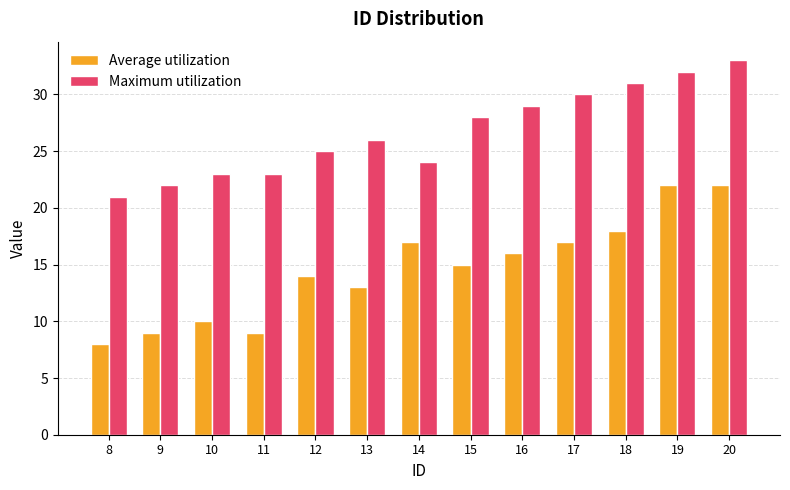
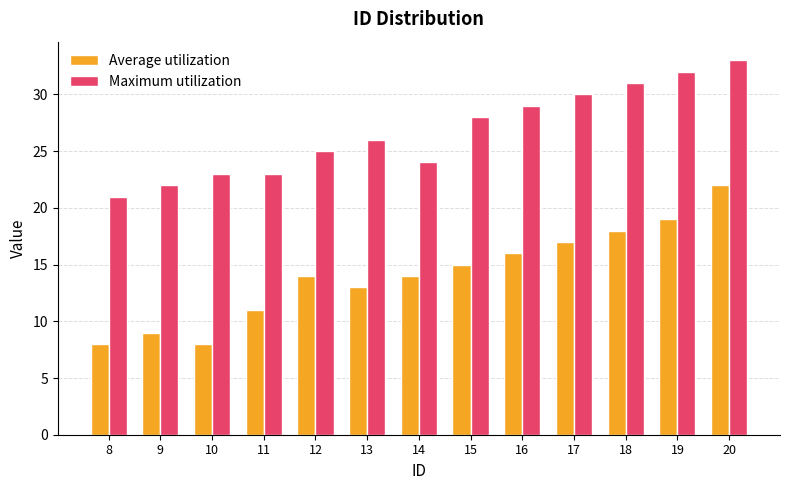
  {
    "Average utilization": {
      "8": 8,
      "9": 9,
-     "10": 10,
-     "11": 9,
+     "10": 8,
+     "11": 11,
      "12": 14,
      "13": 13,
-     "14": 17,
+     "14": 14,
      "15": 15,
      "16": 16,
      "17": 17,
      "18": 18,
-     "19": 22,
+     "19": 19,
      "20": 22
    },
    "Maximum utilization": {
      "8": 21,
      "9": 22,
      "10": 23,
      "11": 23,
      "12": 25,
      "13": 26,
      "14": 24,
      "15": 28,
      "16": 29,
      "17": 30,
      "18": 31,
      "19": 32,
      "20": 33
    }
  }
